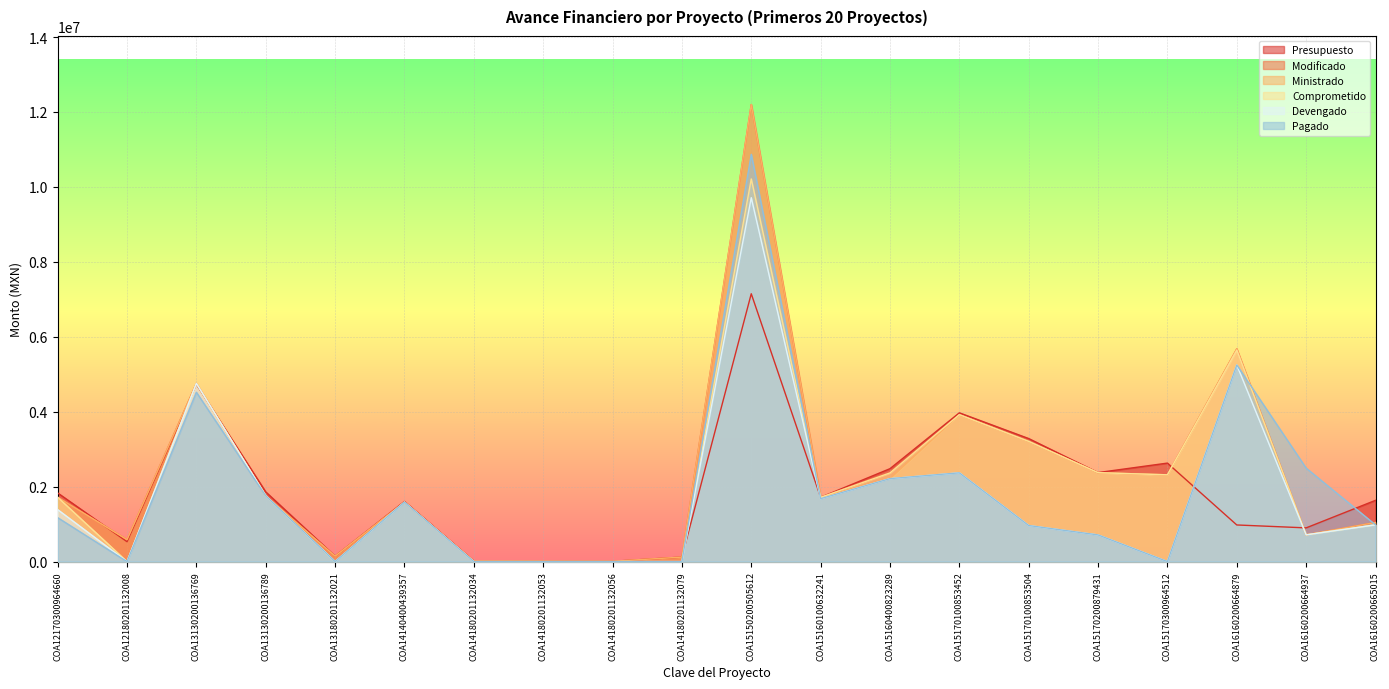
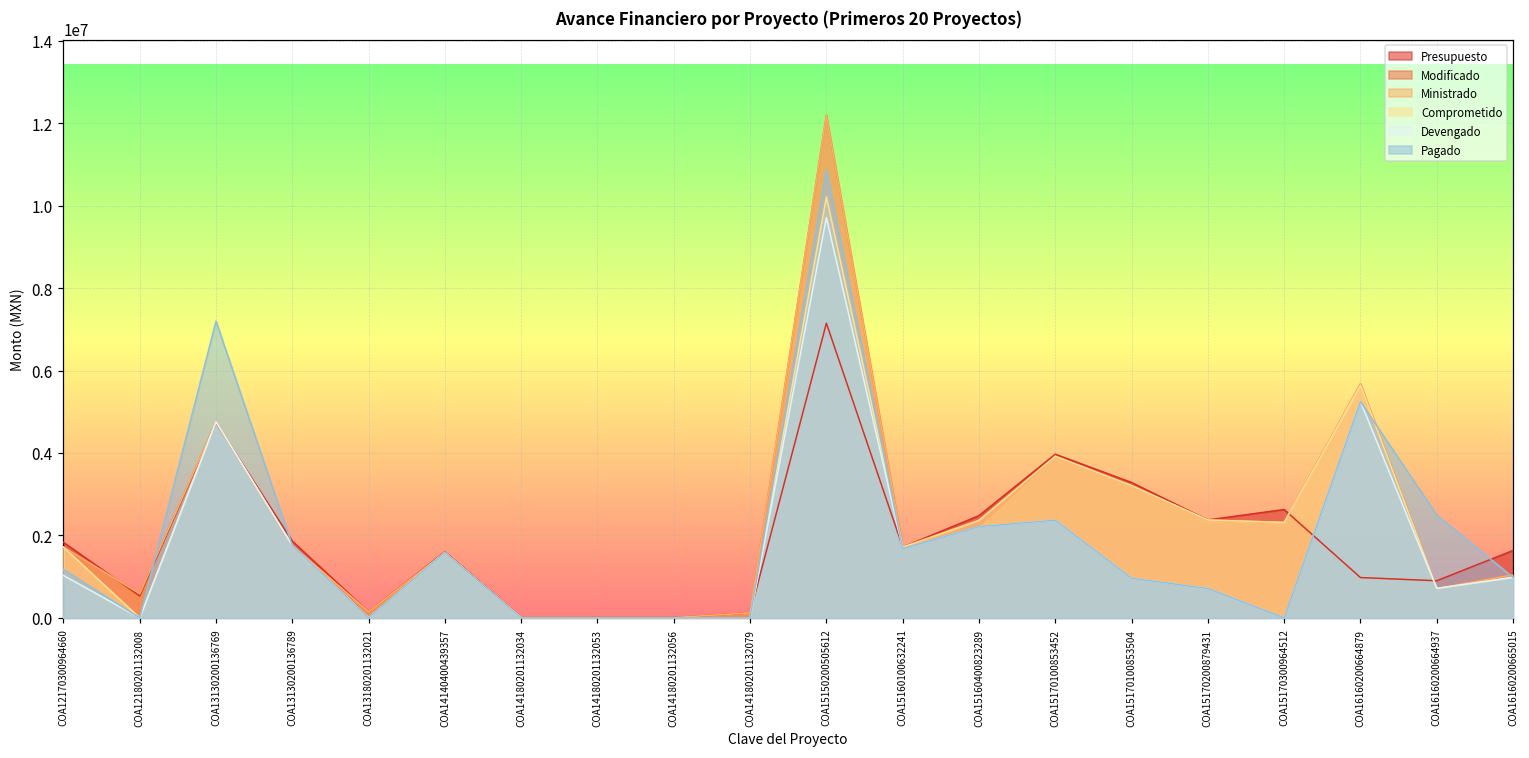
  {
    "Presupuesto": {
      "COA12170300964660": 1800000,
      "COA13130200136789": 1900000,
      "COA15150200505612": 7100000,
      "COA15160400823289": 2500000,
      "COA15170100853504": 3300000,
      "COA15170300964512": 2600000,
      "COA16160200664879": 1000000,
      "COA16160200664937": 900000,
      "COA16160200665015": 1600000
    },
    "Devengado": {
-     "COA12170300964660": 1400000,
+     "COA12170300964660": 1000000,
      "COA15150200505612": 9700000
    },
    "Pagado": {
      "COA12170300964660": 1200000,
-     "COA13130200136769": 4500000,
+     "COA13130200136769": 7200000,
      "COA15150200505612": 10900000,
      "COA16160200664937": 2500000
    }
  }
